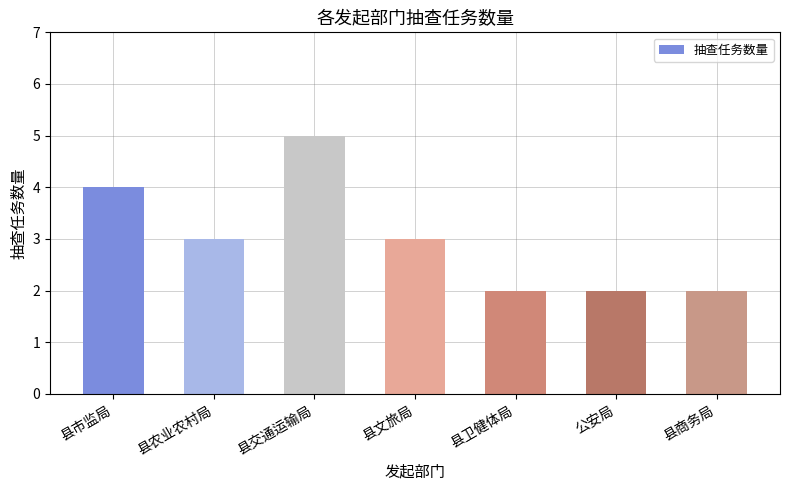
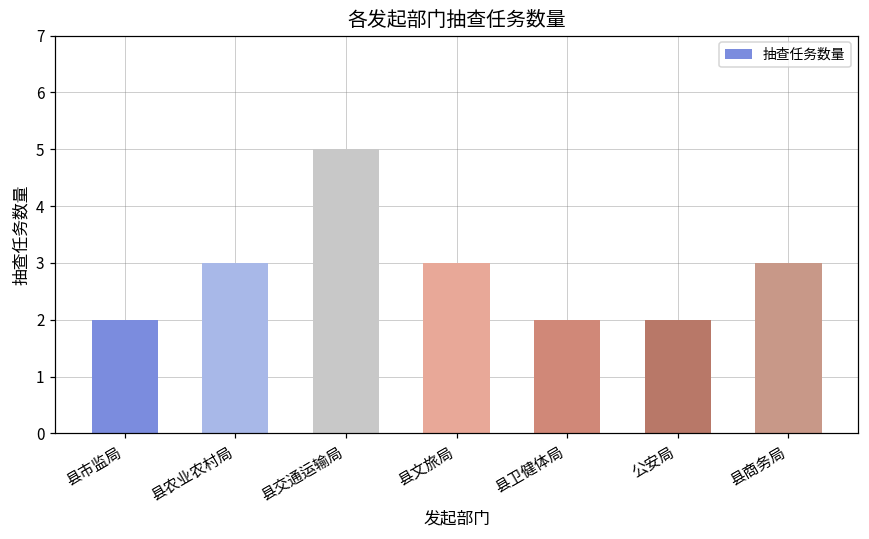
  {
-   "县市监局": 4,
+   "县市监局": 2,
    "县农业农村局": 3,
    "县交通运输局": 5,
    "县文旅局": 3,
    "县卫健体局": 2,
    "公安局": 2,
-   "县商务局": 2
+   "县商务局": 3
  }
